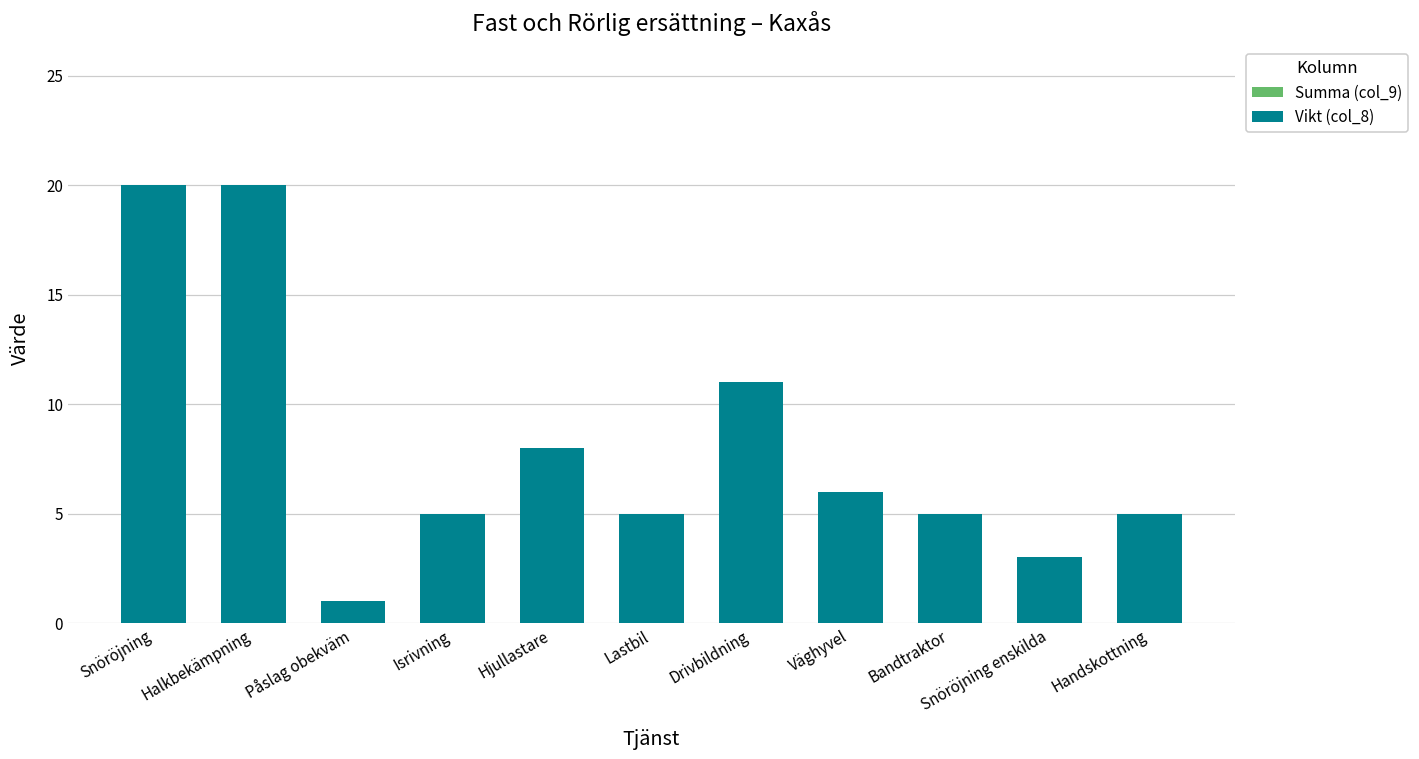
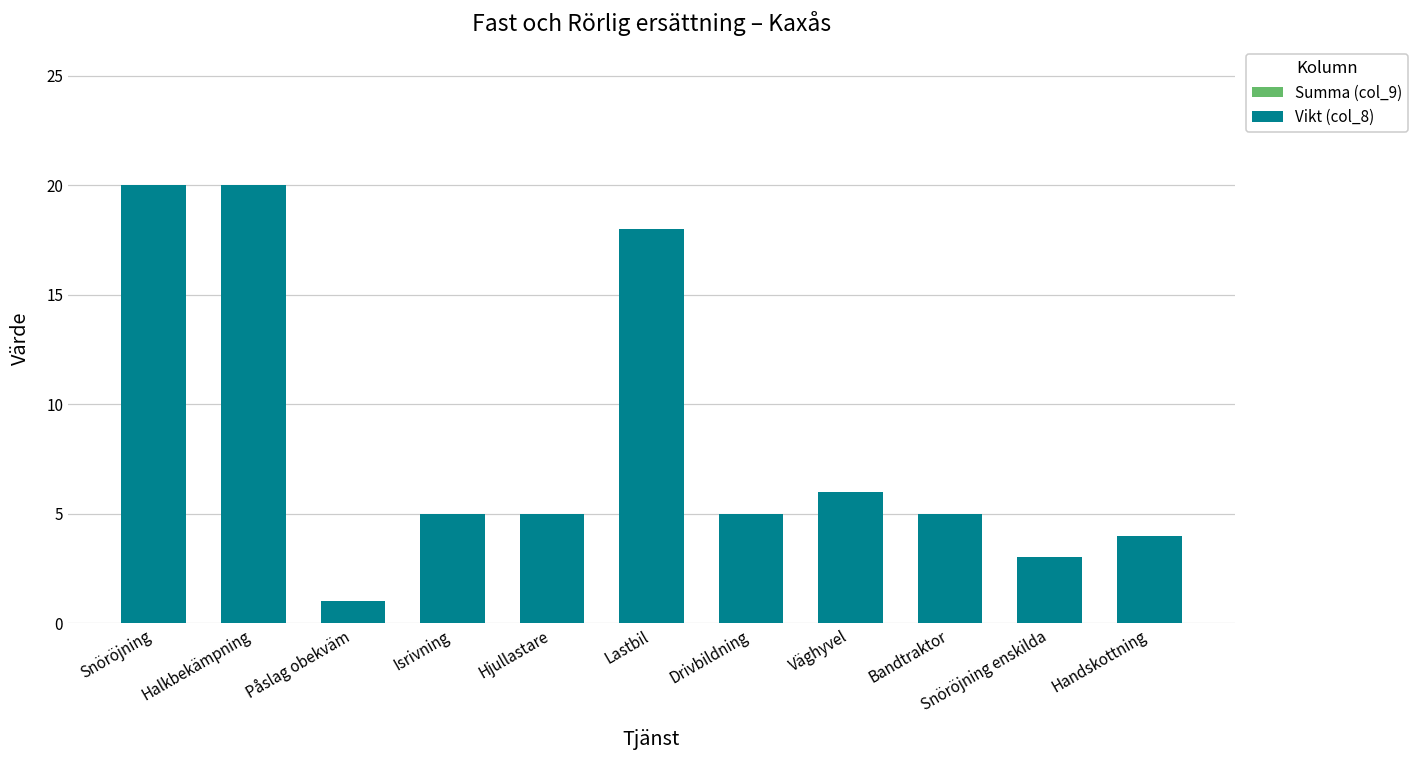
  {
    "Summa (col_9)": {
      "Snöröjning": 0,
      "Halkbekämpning": 0,
      "Påslag obekväm": 0,
      "Isrivning": 0,
      "Hjullastare": 0,
      "Lastbil": 0,
      "Drivbildning": 0,
      "Väghyvel": 0,
      "Bandtraktor": 0,
      "Snöröjning enskilda": 0,
      "Handskottning": 0
    },
    "Vikt (col_8)": {
      "Snöröjning": 20,
      "Halkbekämpning": 20,
      "Påslag obekväm": 1,
      "Isrivning": 5,
-     "Hjullastare": 8,
-     "Lastbil": 5,
-     "Drivbildning": 11,
+     "Hjullastare": 5,
+     "Lastbil": 18,
+     "Drivbildning": 5,
      "Väghyvel": 6,
      "Bandtraktor": 5,
      "Snöröjning enskilda": 3,
-     "Handskottning": 5
+     "Handskottning": 4
    }
  }
